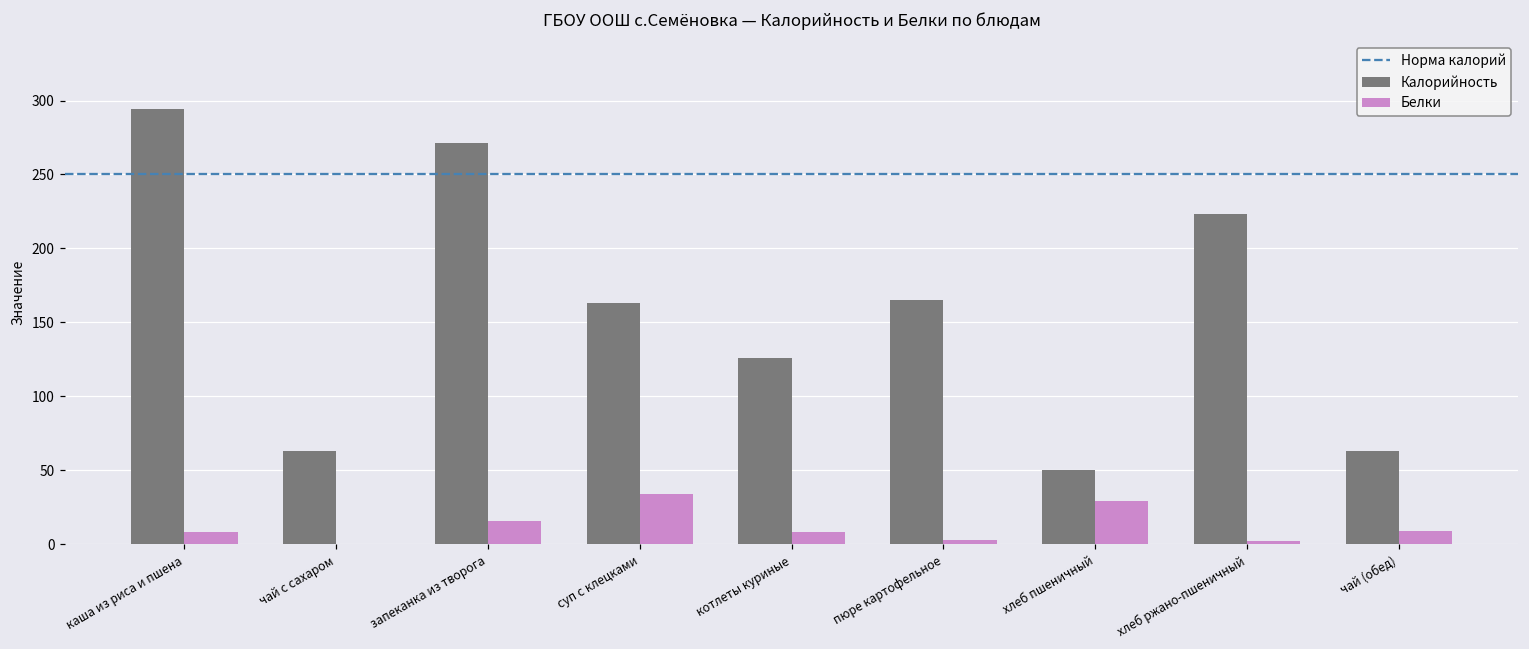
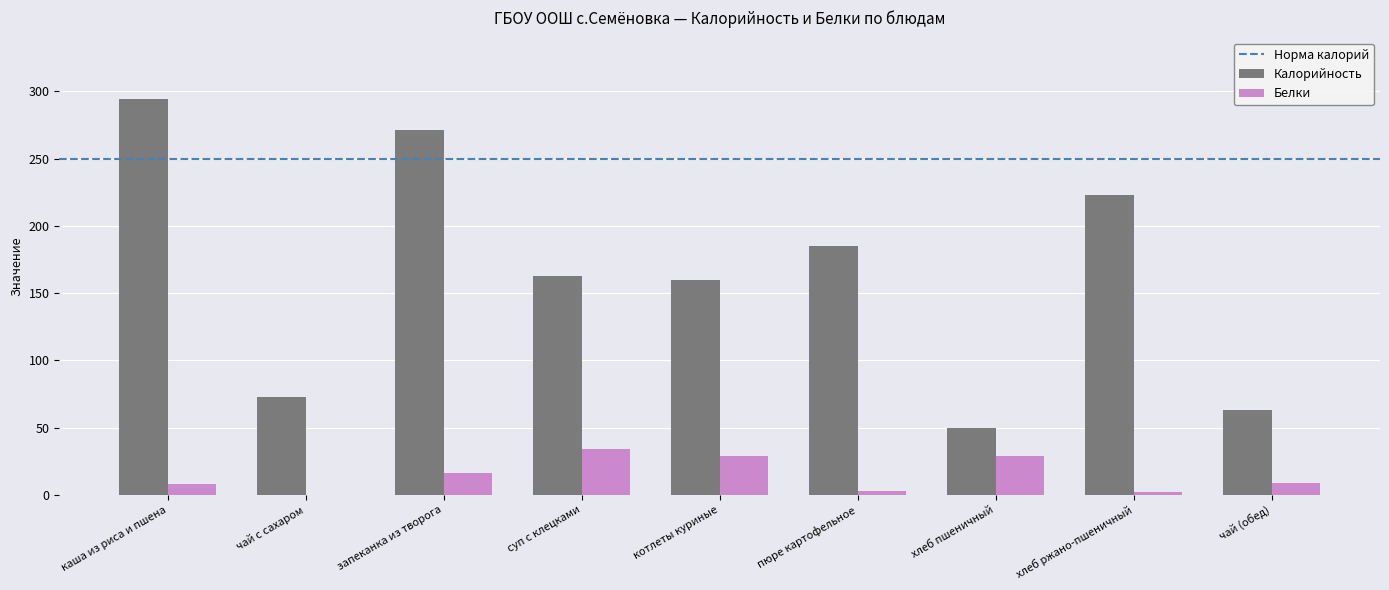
  {
    "Калорийность": {
      "каша из риса и пшена": 294,
-     "чай с сахаром": 63,
+     "чай с сахаром": 73,
      "запеканка из творога": 271,
      "суп с клецками": 163,
-     "котлеты куриные": 126,
-     "пюре картофельное": 165,
+     "котлеты куриные": 160,
+     "пюре картофельное": 185,
      "хлеб пшеничный": 50,
      "хлеб ржано-пшеничный": 223,
      "чай (обед)": 63
    },
    "Белки": {
      "каша из риса и пшена": 8,
      "чай с сахаром": 0,
      "запеканка из творога": 16,
      "суп с клецками": 34,
-     "котлеты куриные": 8,
+     "котлеты куриные": 29,
      "пюре картофельное": 3,
      "хлеб пшеничный": 29,
      "хлеб ржано-пшеничный": 2,
      "чай (обед)": 9
    }
  }
